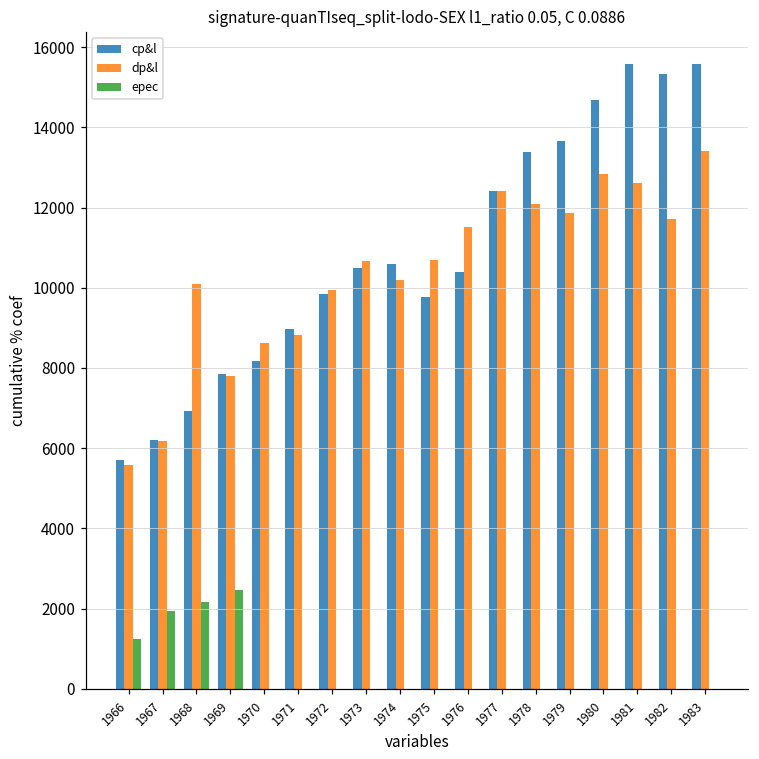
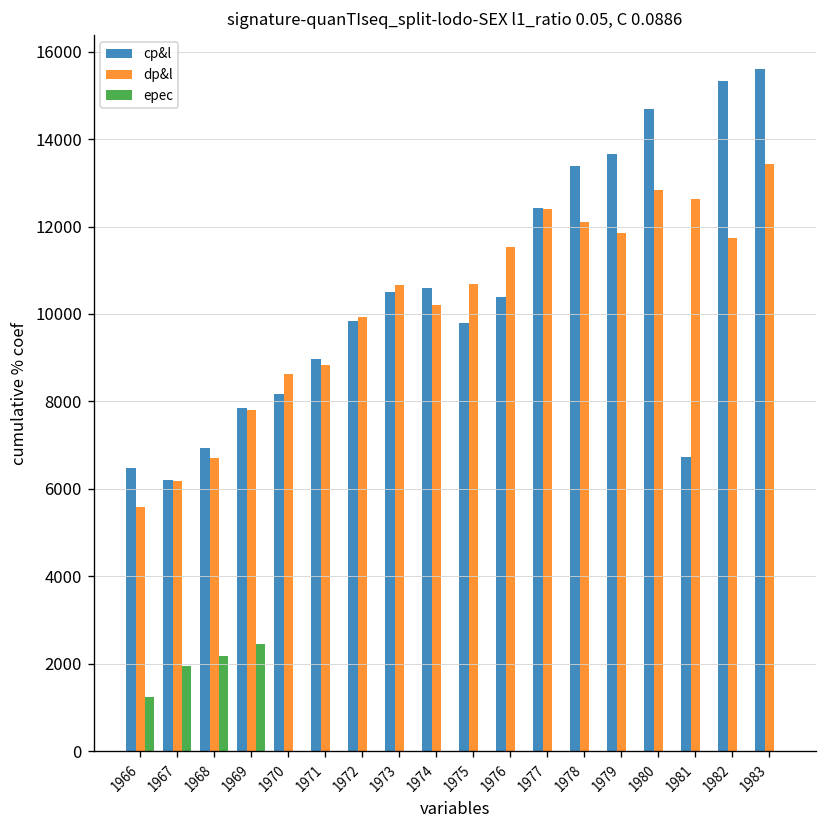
  {
    "cp&l": {
-     "1966": 5700,
+     "1966": 6500,
      "1967": 6200,
      "1968": 6900,
      "1969": 7800,
      "1970": 8200,
      "1971": 9000,
      "1972": 9800,
      "1973": 10500,
      "1974": 10600,
      "1975": 9800,
      "1976": 10400,
      "1977": 12400,
      "1978": 13400,
      "1979": 13700,
      "1980": 14700,
-     "1981": 15600,
+     "1981": 6700,
      "1982": 15300,
      "1983": 15600
    },
    "dp&l": {
      "1966": 5600,
      "1967": 6200,
-     "1968": 10100,
+     "1968": 6700,
      "1969": 7800,
      "1970": 8600,
      "1971": 8800,
      "1972": 9900,
      "1973": 10700,
      "1974": 10200,
      "1975": 10700,
      "1976": 11500,
      "1977": 12400,
      "1978": 12100,
      "1979": 11900,
      "1980": 12800,
      "1981": 12600,
      "1982": 11700,
      "1983": 13400
    },
    "epec": {
      "1966": 1200,
      "1967": 1900,
      "1968": 2200,
      "1969": 2500,
      "1970": 0,
      "1971": 0,
      "1972": 0,
      "1973": 0,
      "1974": 0,
      "1975": 0,
      "1976": 0,
      "1977": 0,
      "1978": 0,
      "1979": 0,
      "1980": 0,
      "1981": 0,
      "1982": 0,
      "1983": 0
    }
  }
